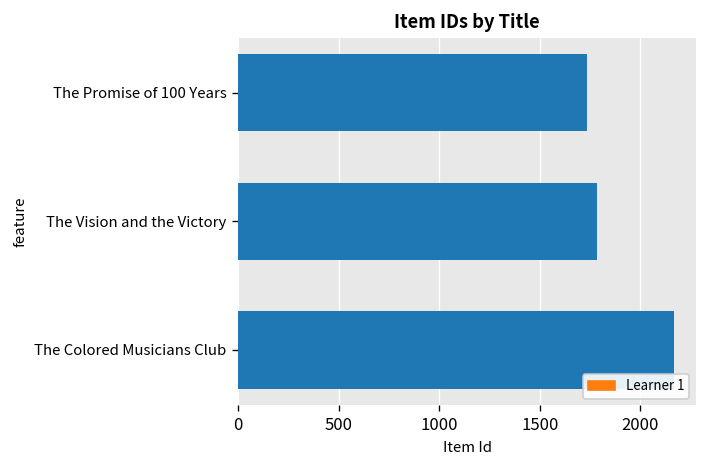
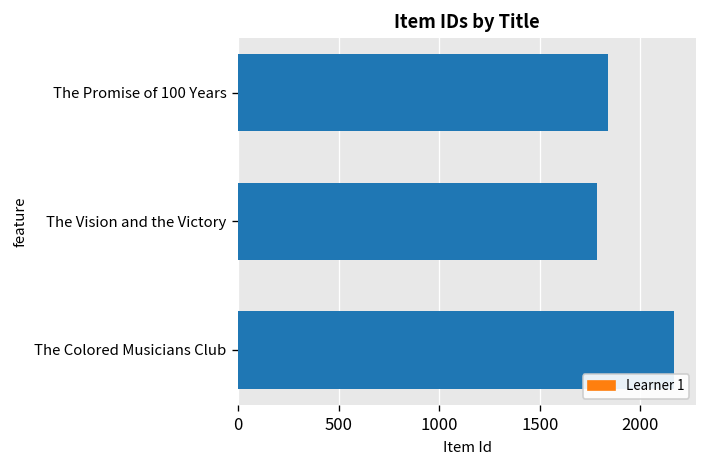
  {
-   "The Promise of 100 Years": 1730,
+   "The Promise of 100 Years": 1840,
    "The Vision and the Victory": 1780,
    "The Colored Musicians Club": 2170
  }
